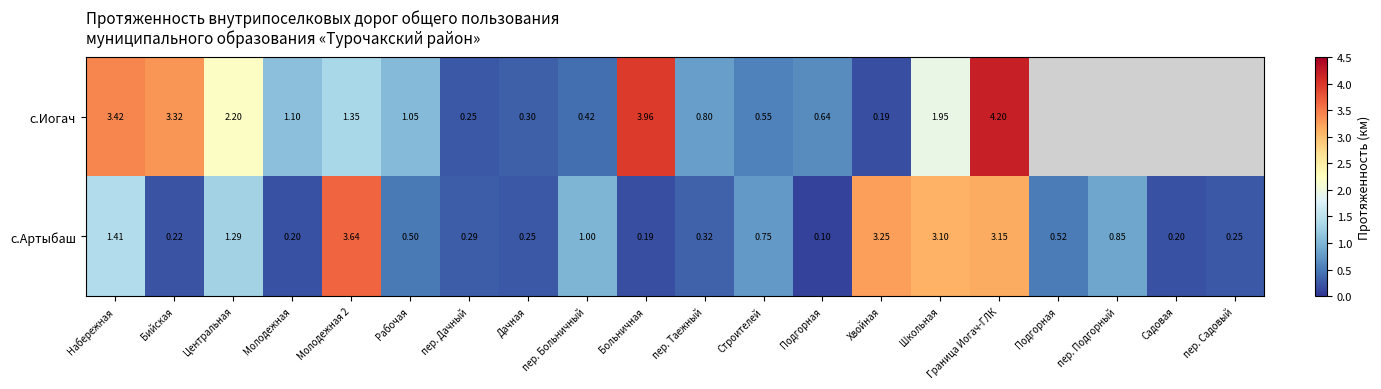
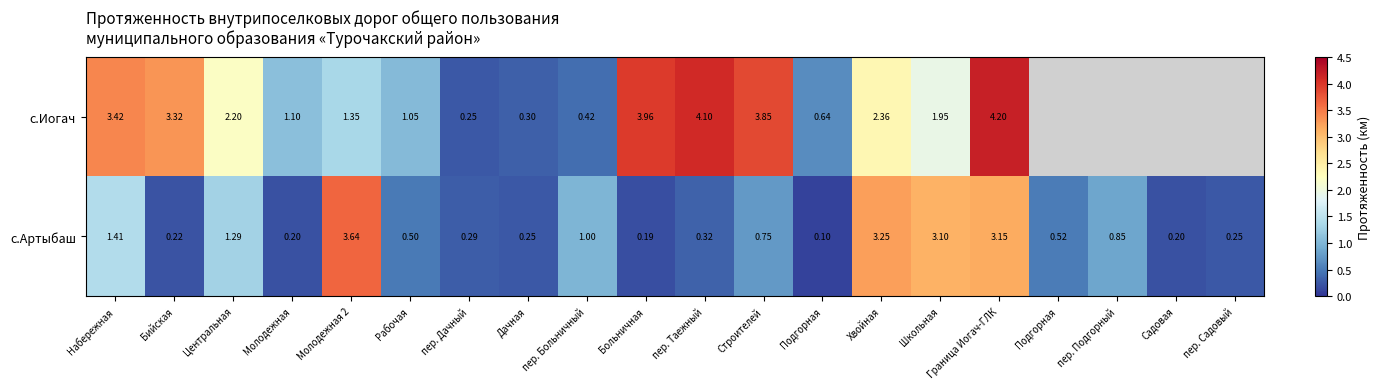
  {
    "с.Иогач": {
      "Набережная": 3.42,
      "Бийская": 3.32,
      "Центральная": 2.20,
      "Молодежная": 1.10,
      "Молодежная 2": 1.35,
      "Рабочая": 1.05,
      "пер. Дачный": 0.25,
      "Дачная": 0.30,
      "пер. Больничный": 0.42,
      "Больничная": 3.96,
-     "пер. Таежный": 0.80,
-     "Строителей": 0.55,
+     "пер. Таежный": 4.10,
+     "Строителей": 3.85,
      "Подгорная": 0.64,
-     "Хвойная": 0.19,
+     "Хвойная": 2.36,
      "Школьная": 1.95,
      "Граница Иогач-ГЛК": 4.20
    },
    "с.Артыбаш": {
      "Набережная": 1.41,
      "Бийская": 0.22,
      "Центральная": 1.29,
      "Молодежная": 0.20,
      "Молодежная 2": 3.64,
      "Рабочая": 0.50,
      "пер. Дачный": 0.29,
      "Дачная": 0.25,
      "пер. Больничный": 1.00,
      "Больничная": 0.19,
      "пер. Таежный": 0.32,
      "Строителей": 0.75,
      "Хвойная": 3.25,
      "Школьная": 3.10,
      "Граница Иогач-ГЛК": 3.15,
      "пер. Подгорный": 0.85,
      "Садовая": 0.20,
      "пер. Садовый": 0.25
    }
  }
